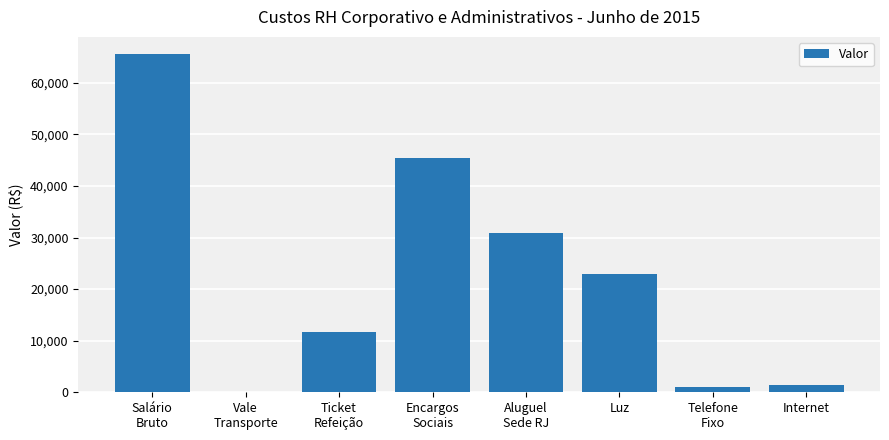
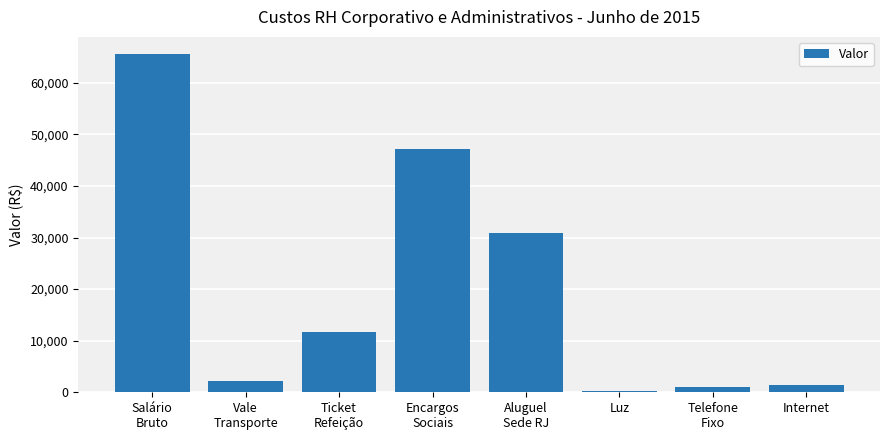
  {
    "Salário Bruto": "66,000",
-   "Vale Transporte": "0",
+   "Vale Transporte": "2,000",
    "Ticket Refeição": "12,000",
-   "Encargos Sociais": "45,000",
+   "Encargos Sociais": "47,000",
    "Aluguel Sede RJ": "31,000",
-   "Luz": "23,000",
+   "Luz": "0",
    "Telefone Fixo": "1,000",
    "Internet": "1,000"
  }
